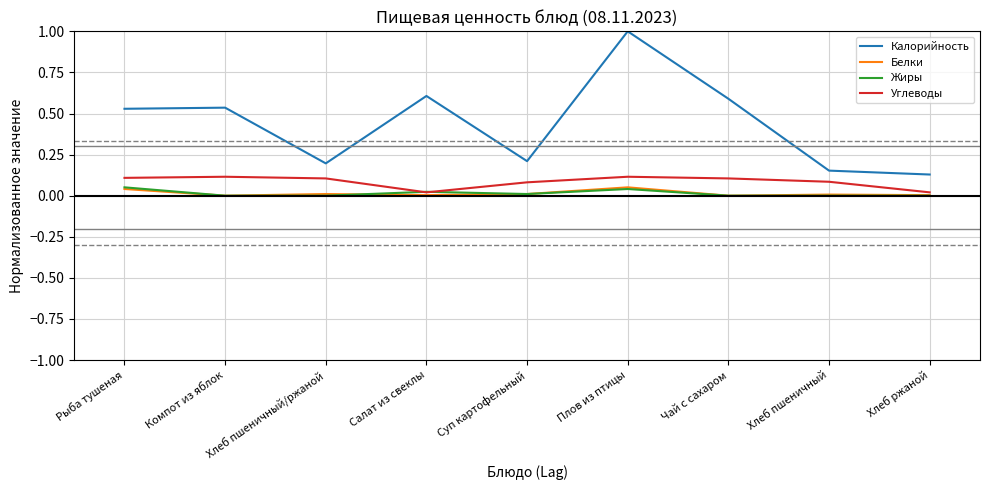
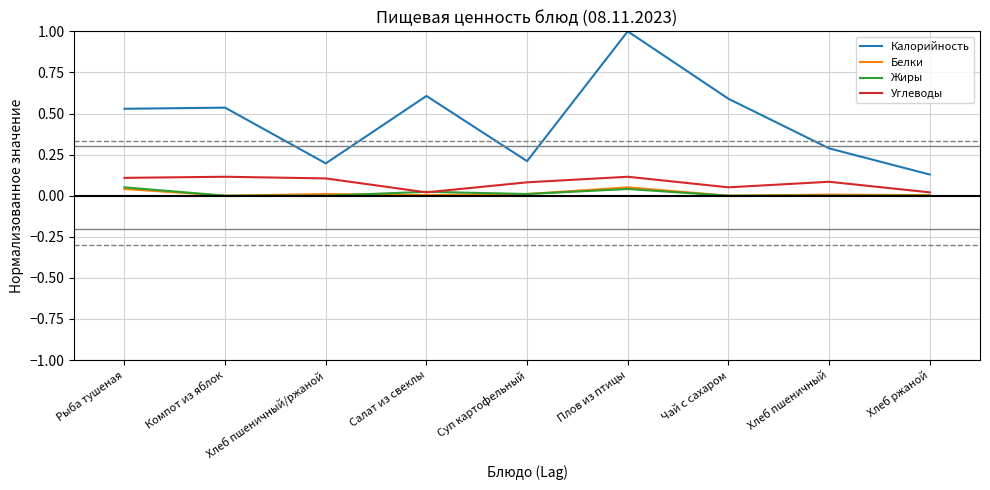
  {
    "Калорийность": {
      "Рыба тушеная": 0.53,
      "Компот из яблок": 0.54,
      "Хлеб пшеничный/ржаной": 0.20,
      "Салат из свеклы": 0.61,
      "Суп картофельный": 0.21,
      "Плов из птицы": 1.00,
      "Чай с сахаром": 0.59,
-     "Хлеб пшеничный": 0.15,
+     "Хлеб пшеничный": 0.29,
      "Хлеб ржаной": 0.13
    },
    "Белки": {
      "Салат из свеклы": 0.00
    },
    "Углеводы": {
      "Рыба тушеная": 0.11,
      "Компот из яблок": 0.12,
      "Хлеб пшеничный/ржаной": 0.11,
      "Суп картофельный": 0.08,
      "Плов из птицы": 0.12,
-     "Чай с сахаром": 0.11,
+     "Чай с сахаром": 0.05,
      "Хлеб пшеничный": 0.08,
      "Хлеб ржаной": 0.02
    }
  }
